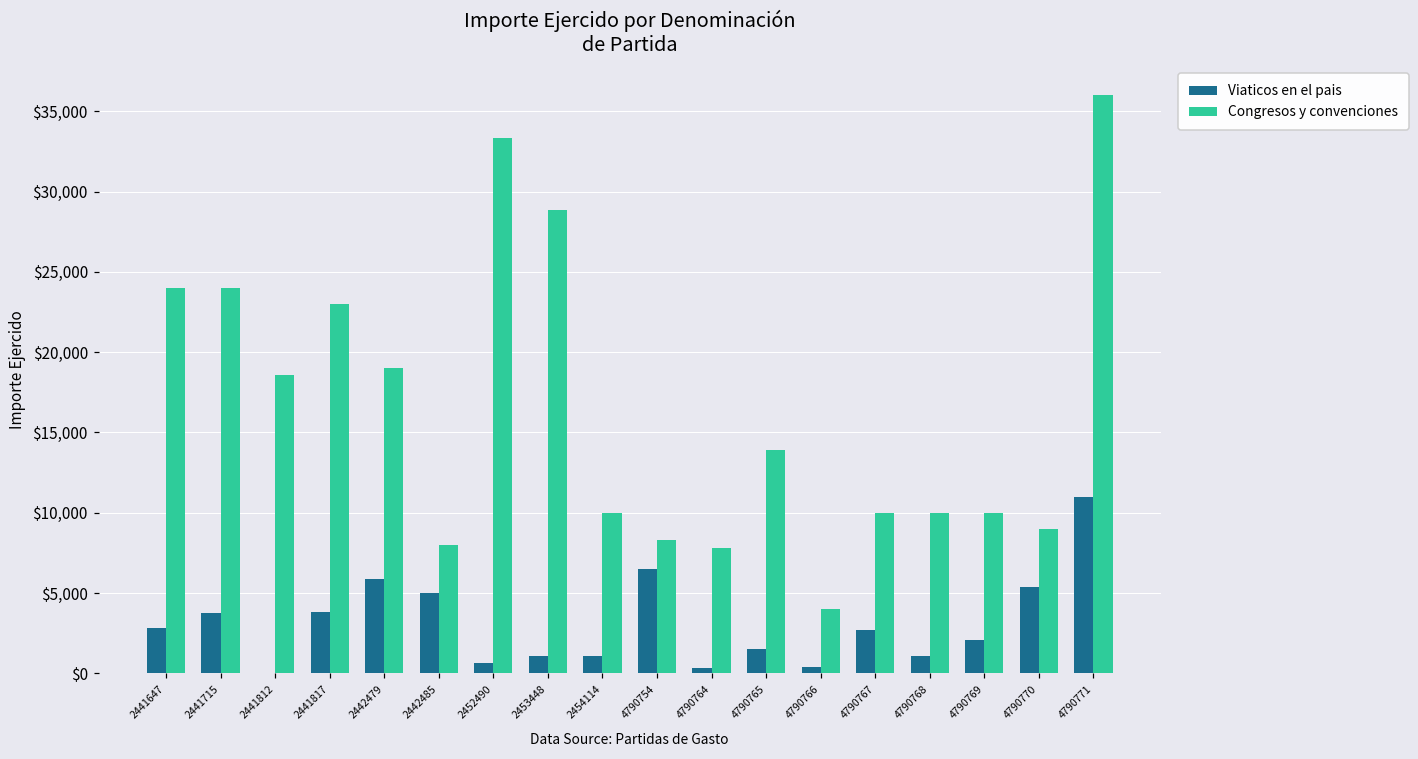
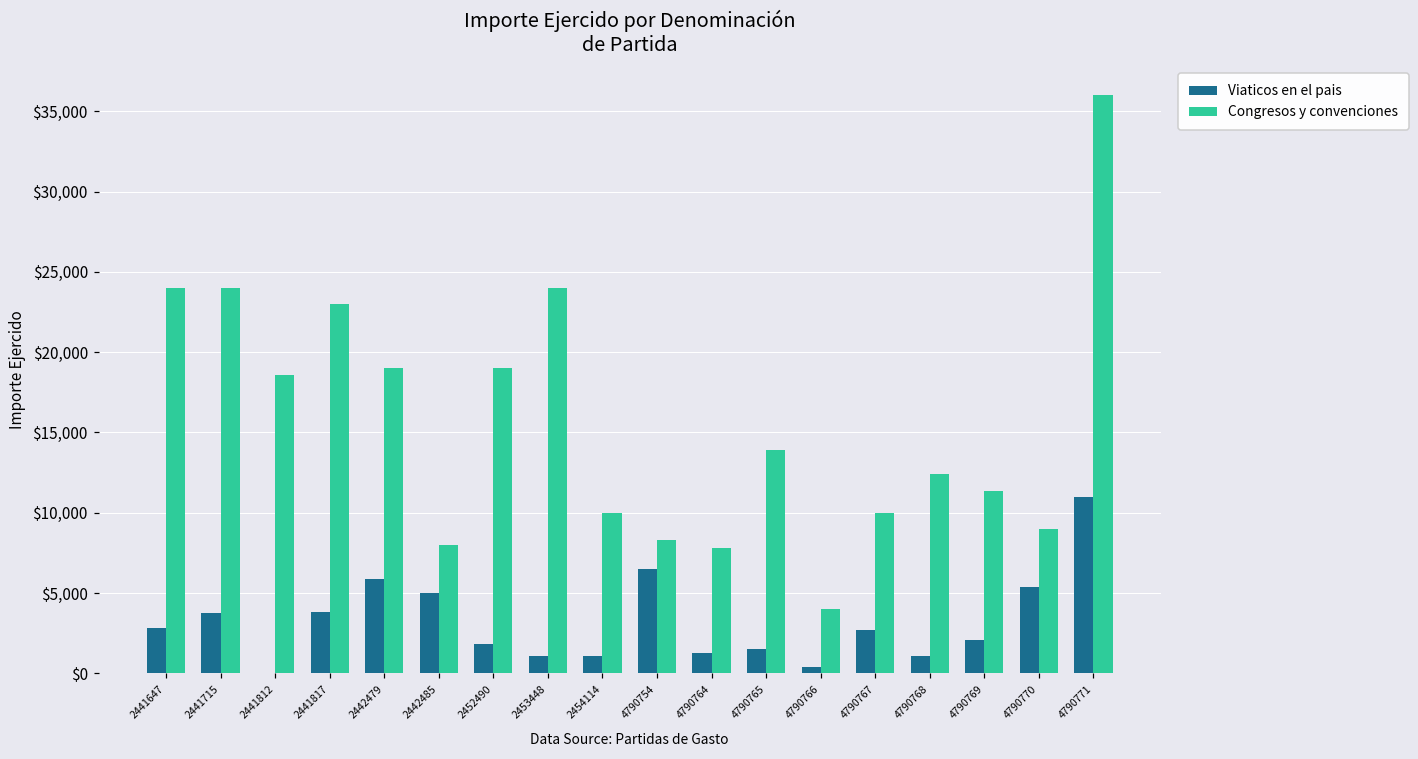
  {
    "Viaticos en el pais": {
      "2441647": "$2,800",
      "2441715": "$3,800",
      "2441812": "$0",
      "2441817": "$3,800",
      "2442479": "$5,900",
      "2442485": "$5,000",
-     "2452490": "$600",
+     "2452490": "$1,800",
      "2453448": "$1,100",
      "2454114": "$1,100",
      "4790754": "$6,500",
-     "4790764": "$400",
+     "4790764": "$1,300",
      "4790765": "$1,500",
      "4790766": "$400",
      "4790767": "$2,700",
      "4790768": "$1,100",
      "4790769": "$2,000",
      "4790770": "$5,400",
      "4790771": "$11,000"
    },
    "Congresos y convenciones": {
      "2441647": "$24,000",
      "2441715": "$24,000",
      "2441812": "$18,600",
      "2441817": "$23,000",
      "2442479": "$19,000",
      "2442485": "$8,000",
-     "2452490": "$33,400",
-     "2453448": "$28,800",
+     "2452490": "$19,000",
+     "2453448": "$24,000",
      "2454114": "$10,000",
      "4790754": "$8,300",
      "4790764": "$7,800",
      "4790765": "$13,900",
      "4790766": "$4,000",
      "4790767": "$10,000",
-     "4790768": "$10,000",
-     "4790769": "$10,000",
+     "4790768": "$12,400",
+     "4790769": "$11,300",
      "4790770": "$9,000",
      "4790771": "$36,000"
    }
  }
